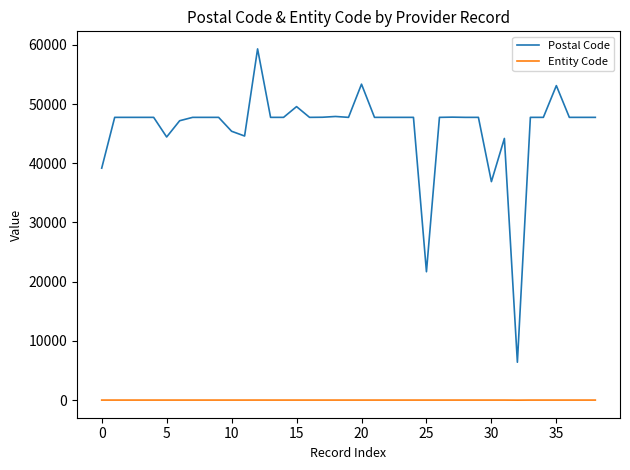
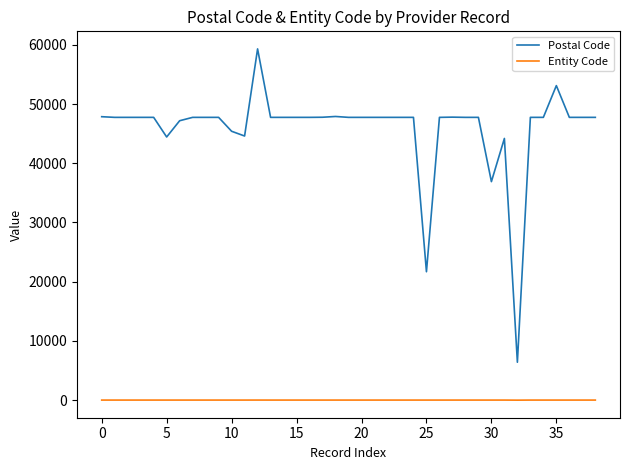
  {
    "Postal Code": {
-     "0": 39000,
+     "0": 48000,
      "5": 44000,
      "10": 45000,
-     "15": 50000,
-     "20": 53000,
+     "15": 48000,
+     "20": 48000,
      "25": 22000,
      "30": 37000,
      "35": 53000
    },
    "Entity Code": {
      "0": 0,
      "5": 0,
      "10": 0,
      "15": 0,
      "20": 0,
      "25": 0,
      "30": 0,
      "35": 0
    }
  }
